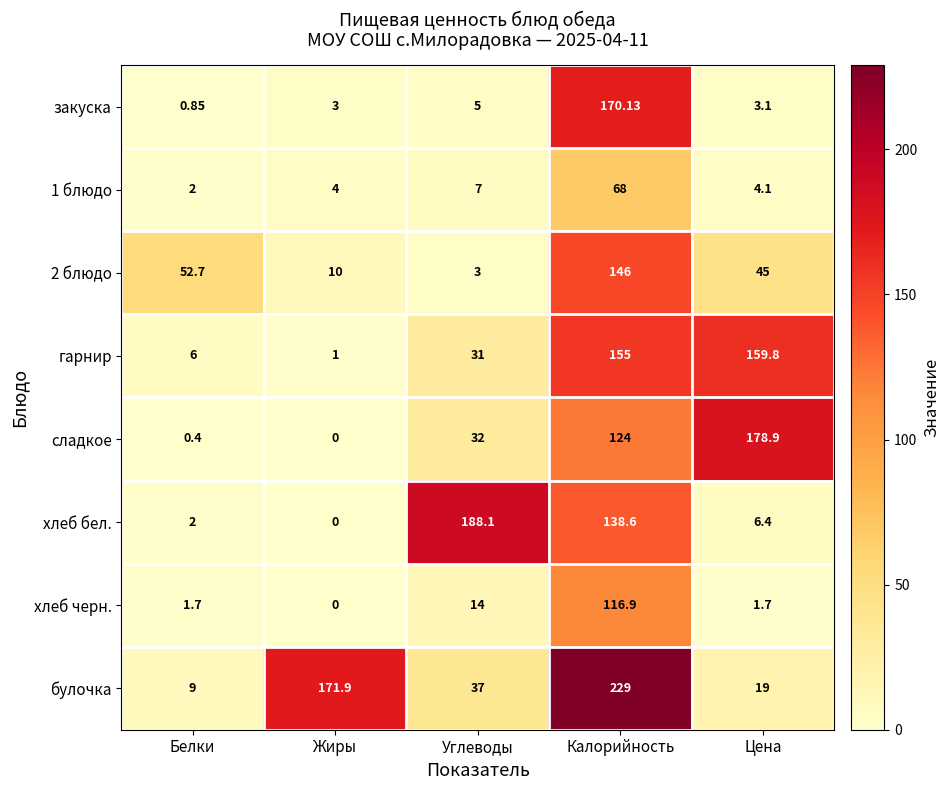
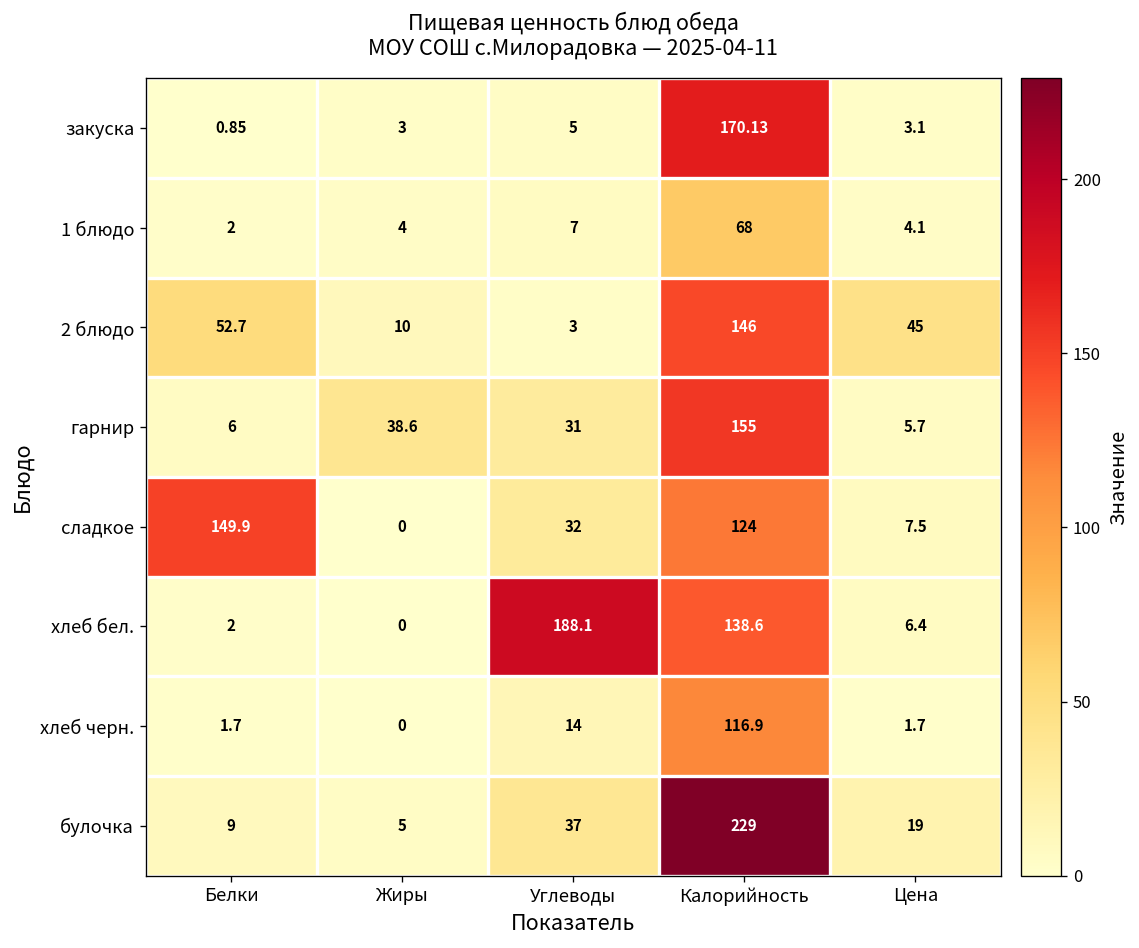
  {
    "закуска": {
      "Белки": 0.85,
      "Жиры": 3,
      "Углеводы": 5,
      "Калорийность": 170.13,
      "Цена": 3.1
    },
    "1 блюдо": {
      "Белки": 2,
      "Жиры": 4,
      "Углеводы": 7,
      "Калорийность": 68,
      "Цена": 4.1
    },
    "2 блюдо": {
      "Белки": 52.7,
      "Жиры": 10,
      "Углеводы": 3,
      "Калорийность": 146,
      "Цена": 45
    },
    "гарнир": {
      "Белки": 6,
-     "Жиры": 1,
+     "Жиры": 38.6,
      "Углеводы": 31,
      "Калорийность": 155,
-     "Цена": 159.8
+     "Цена": 5.7
    },
    "сладкое": {
-     "Белки": 0.4,
+     "Белки": 149.9,
      "Жиры": 0,
      "Углеводы": 32,
      "Калорийность": 124,
-     "Цена": 178.9
+     "Цена": 7.5
    },
    "хлеб бел.": {
      "Белки": 2,
      "Жиры": 0,
      "Углеводы": 188.1,
      "Калорийность": 138.6,
      "Цена": 6.4
    },
    "хлеб черн.": {
      "Белки": 1.7,
      "Жиры": 0,
      "Углеводы": 14,
      "Калорийность": 116.9,
      "Цена": 1.7
    },
    "булочка": {
      "Белки": 9,
-     "Жиры": 171.9,
+     "Жиры": 5,
      "Углеводы": 37,
      "Калорийность": 229,
      "Цена": 19
    }
  }
